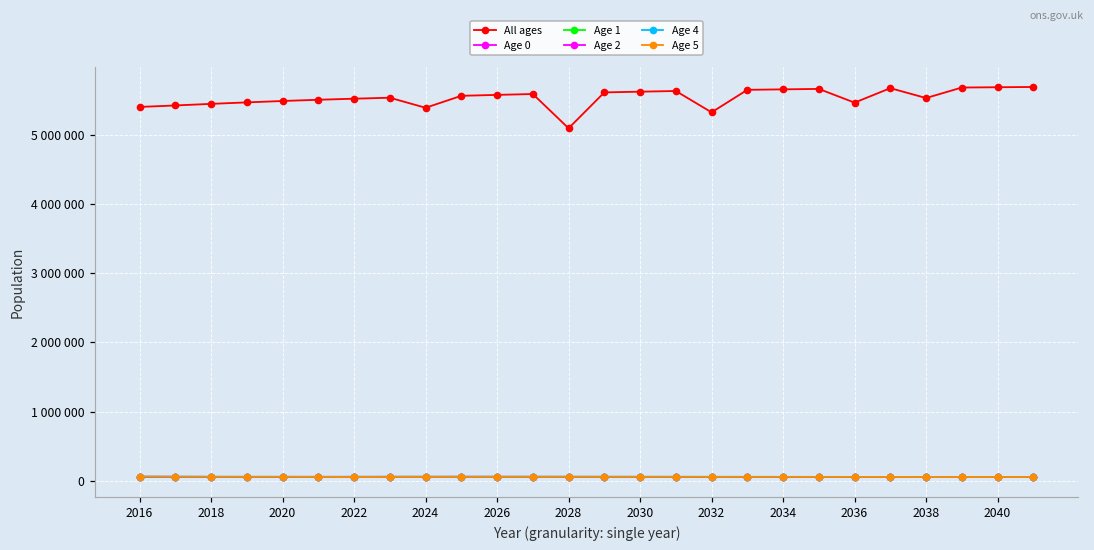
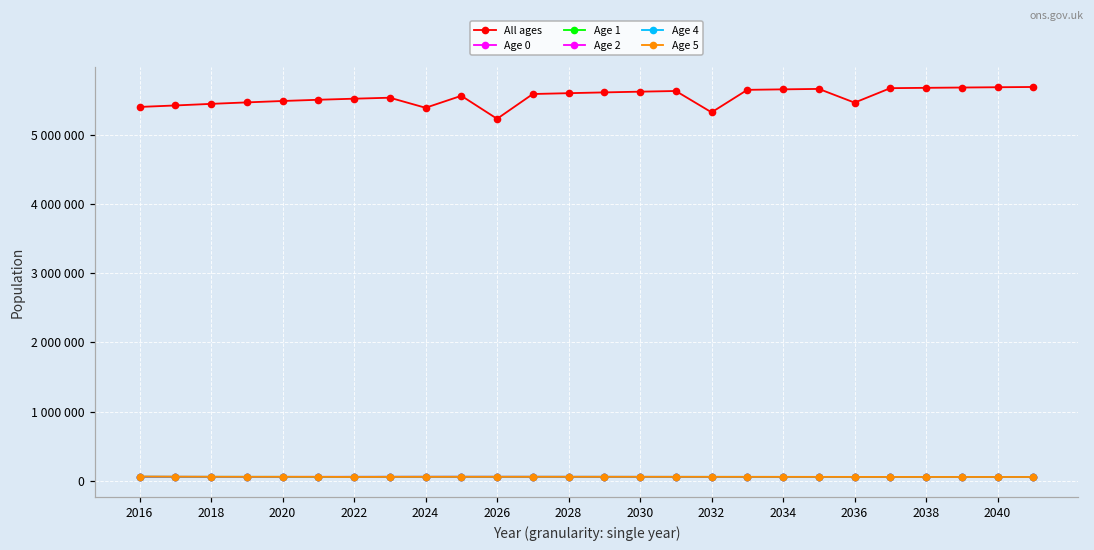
  {
    "All ages": {
      "2016": 5400000,
      "2018": 5400000,
      "2020": 5500000,
      "2022": 5500000,
      "2024": 5400000,
-     "2026": 5600000,
-     "2028": 5100000,
+     "2026": 5200000,
+     "2028": 5600000,
      "2030": 5600000,
      "2032": 5300000,
      "2034": 5700000,
      "2036": 5500000,
-     "2038": 5500000,
+     "2038": 5700000,
      "2040": 5700000
    }
  }
